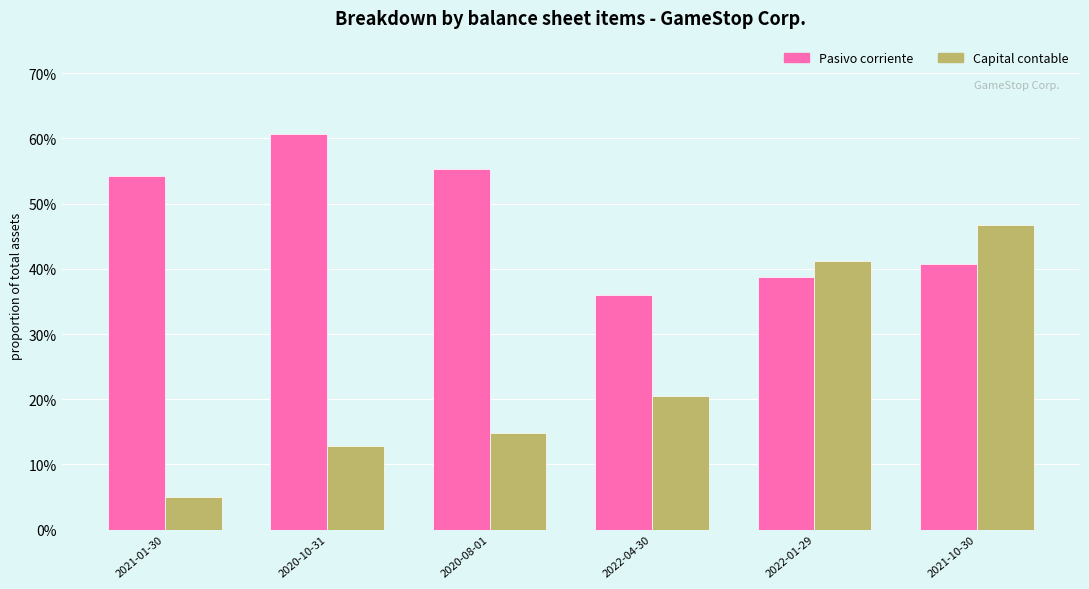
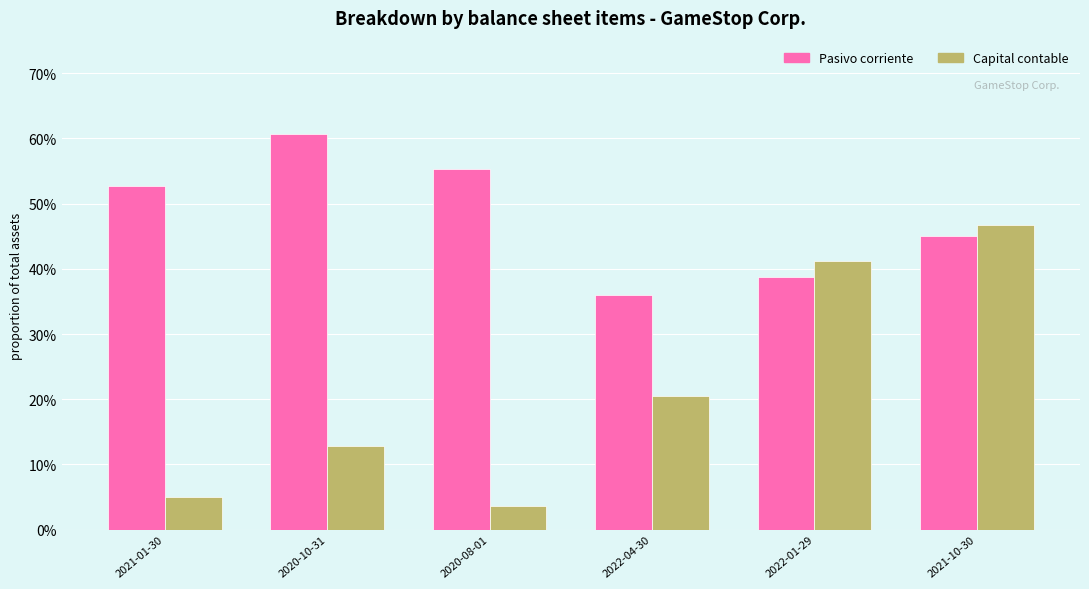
  {
    "Pasivo corriente": {
-     "2021-01-30": "54%",
+     "2021-01-30": "53%",
      "2020-10-31": "61%",
      "2020-08-01": "55%",
      "2022-04-30": "36%",
      "2022-01-29": "39%",
-     "2021-10-30": "41%"
+     "2021-10-30": "45%"
    },
    "Capital contable": {
      "2021-01-30": "5%",
      "2020-10-31": "13%",
-     "2020-08-01": "15%",
+     "2020-08-01": "4%",
      "2022-04-30": "21%",
      "2022-01-29": "41%",
      "2021-10-30": "47%"
    }
  }
